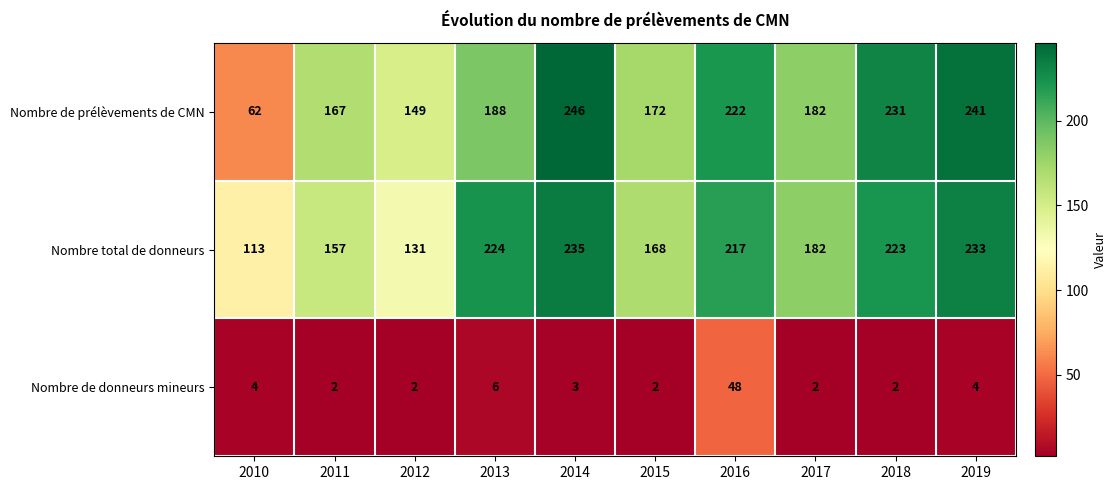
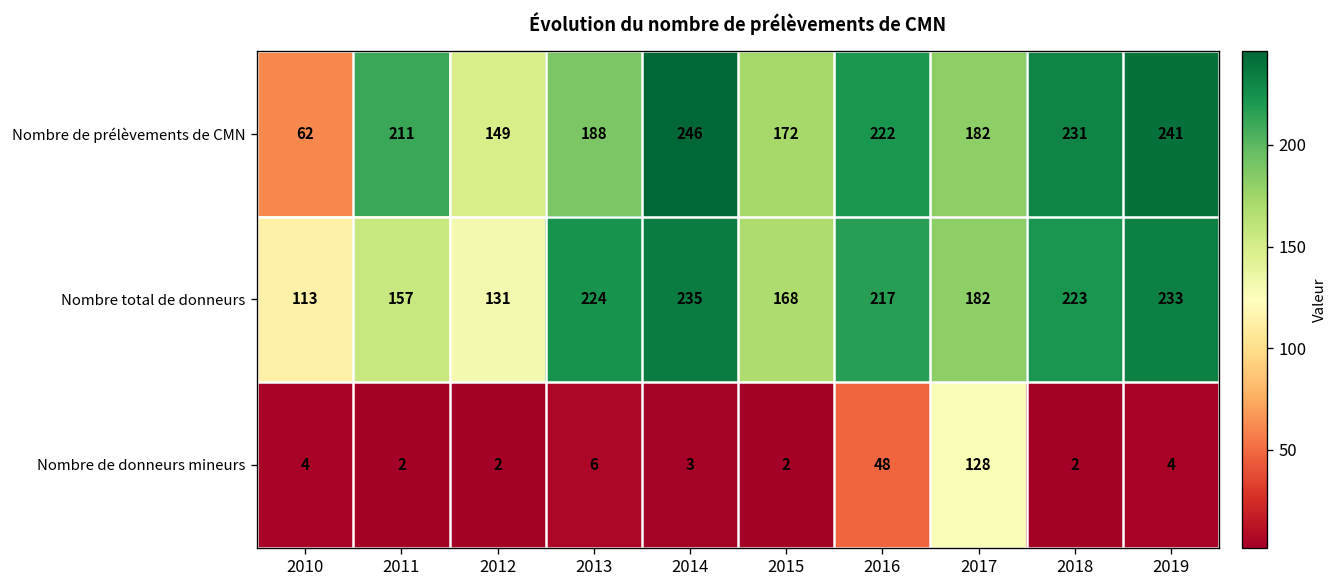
  {
    "Nombre de prélèvements de CMN": {
      "2010": 62,
-     "2011": 167,
+     "2011": 211,
      "2012": 149,
      "2013": 188,
      "2014": 246,
      "2015": 172,
      "2016": 222,
      "2017": 182,
      "2018": 231,
      "2019": 241
    },
    "Nombre total de donneurs": {
      "2010": 113,
      "2011": 157,
      "2012": 131,
      "2013": 224,
      "2014": 235,
      "2015": 168,
      "2016": 217,
      "2017": 182,
      "2018": 223,
      "2019": 233
    },
    "Nombre de donneurs mineurs": {
      "2010": 4,
      "2011": 2,
      "2012": 2,
      "2013": 6,
      "2014": 3,
      "2015": 2,
      "2016": 48,
-     "2017": 2,
+     "2017": 128,
      "2018": 2,
      "2019": 4
    }
  }
